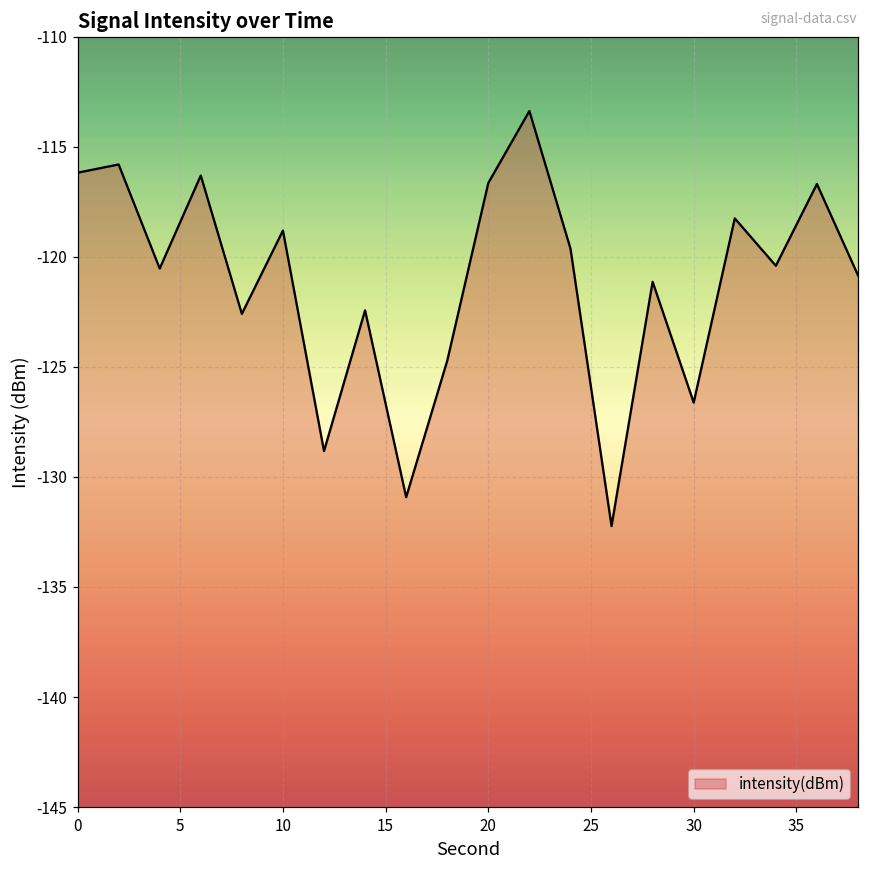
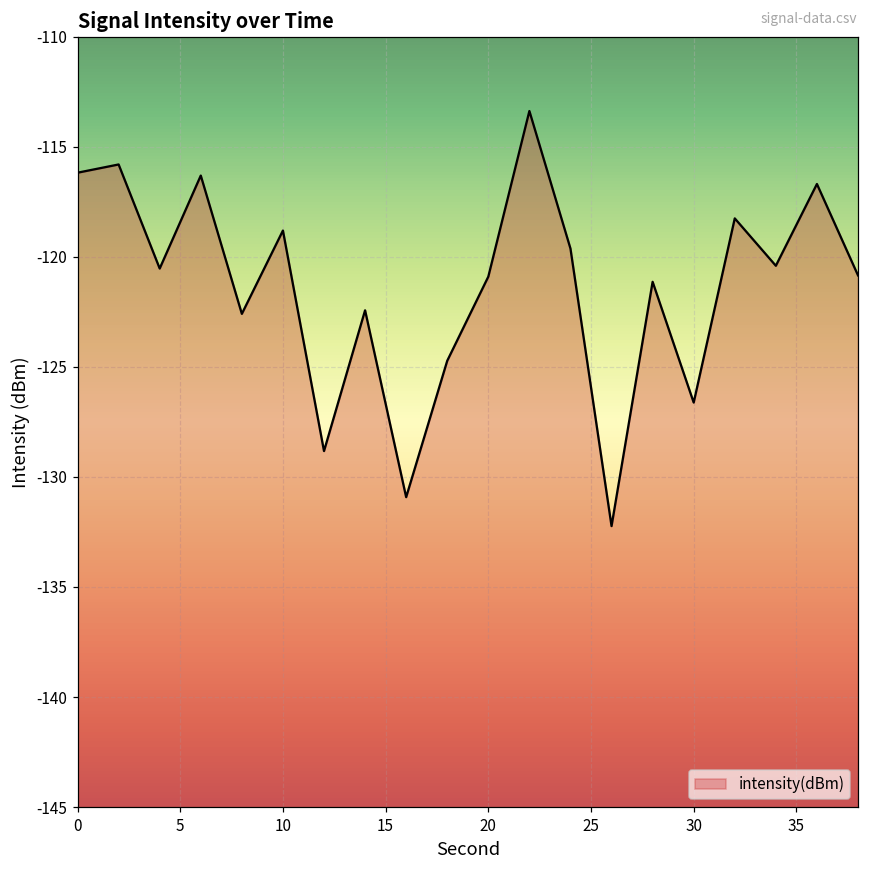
  {
    "0": -116.2,
    "10": -118.8,
-   "20": -116.6,
+   "20": -120.9,
    "30": -126.6
  }
